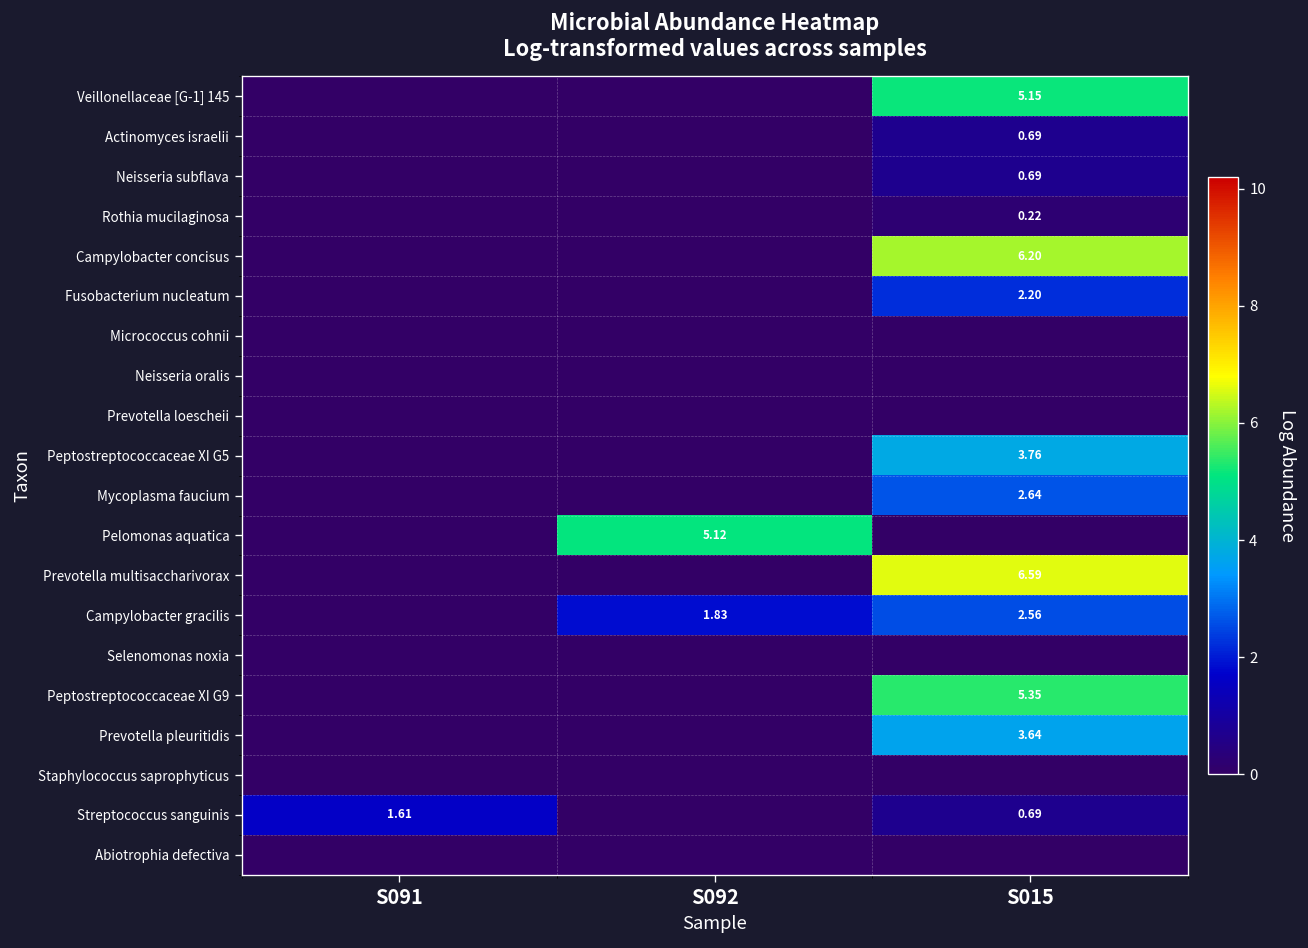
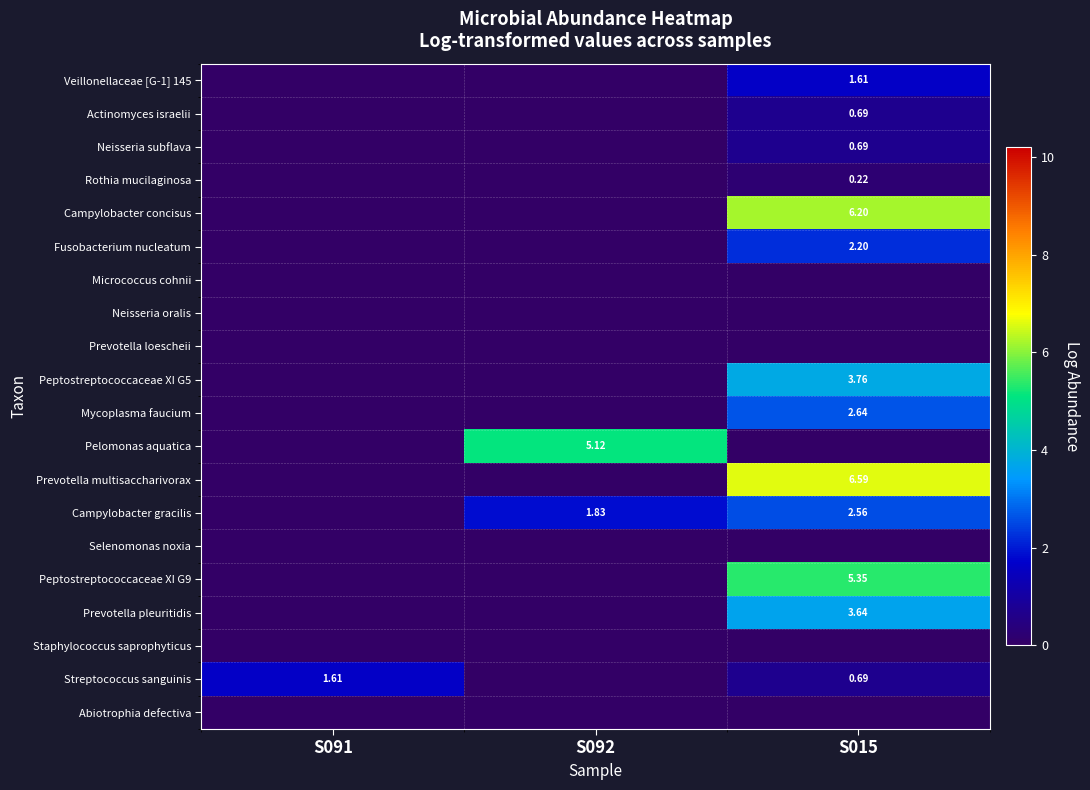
  {
    "Veillonellaceae [G-1] 145": {
-     "S015": 5.15
+     "S015": 1.61
    },
    "Actinomyces israelii": {
      "S015": 0.69
    },
    "Neisseria subflava": {
      "S015": 0.69
    },
    "Rothia mucilaginosa": {
      "S015": 0.22
    },
    "Campylobacter concisus": {
      "S015": 6.20
    },
    "Fusobacterium nucleatum": {
      "S015": 2.20
    },
    "Peptostreptococcaceae XI G5": {
      "S015": 3.76
    },
    "Mycoplasma faucium": {
      "S015": 2.64
    },
    "Pelomonas aquatica": {
      "S092": 5.12
    },
    "Prevotella multisaccharivorax": {
      "S015": 6.59
    },
    "Campylobacter gracilis": {
      "S092": 1.83,
      "S015": 2.56
    },
    "Peptostreptococcaceae XI G9": {
      "S015": 5.35
    },
    "Prevotella pleuritidis": {
      "S015": 3.64
    },
    "Streptococcus sanguinis": {
      "S091": 1.61,
      "S015": 0.69
    }
  }
